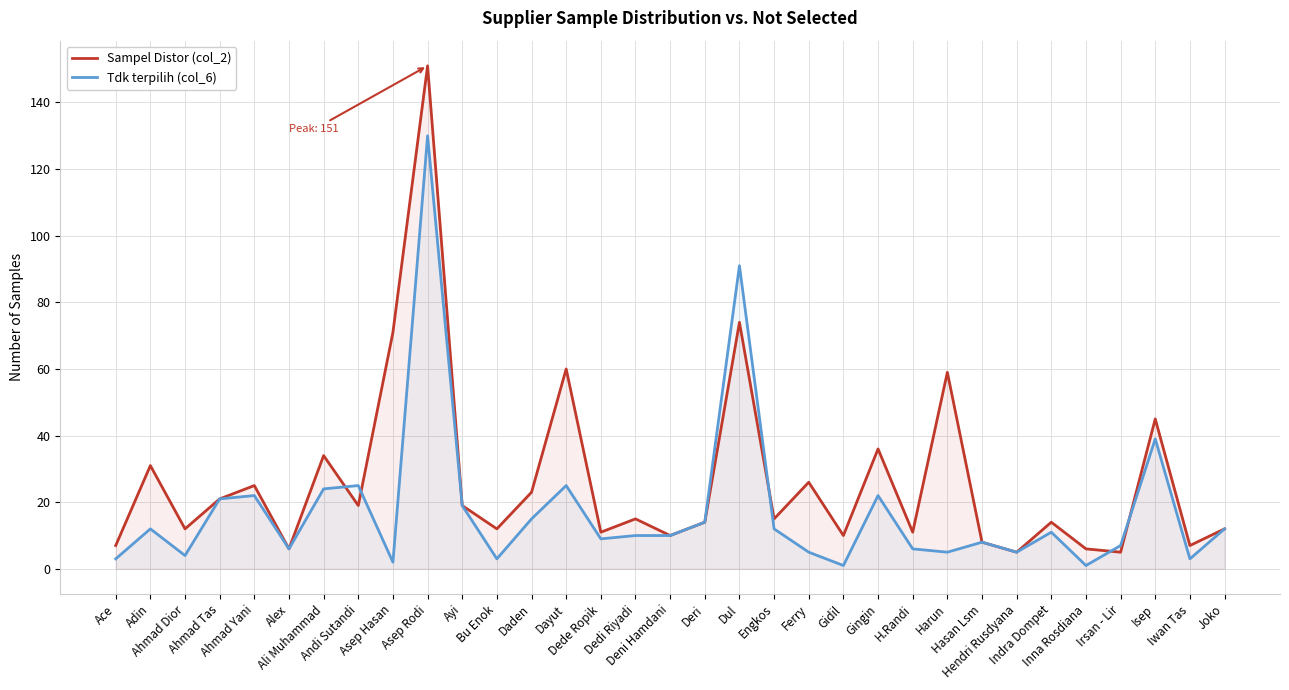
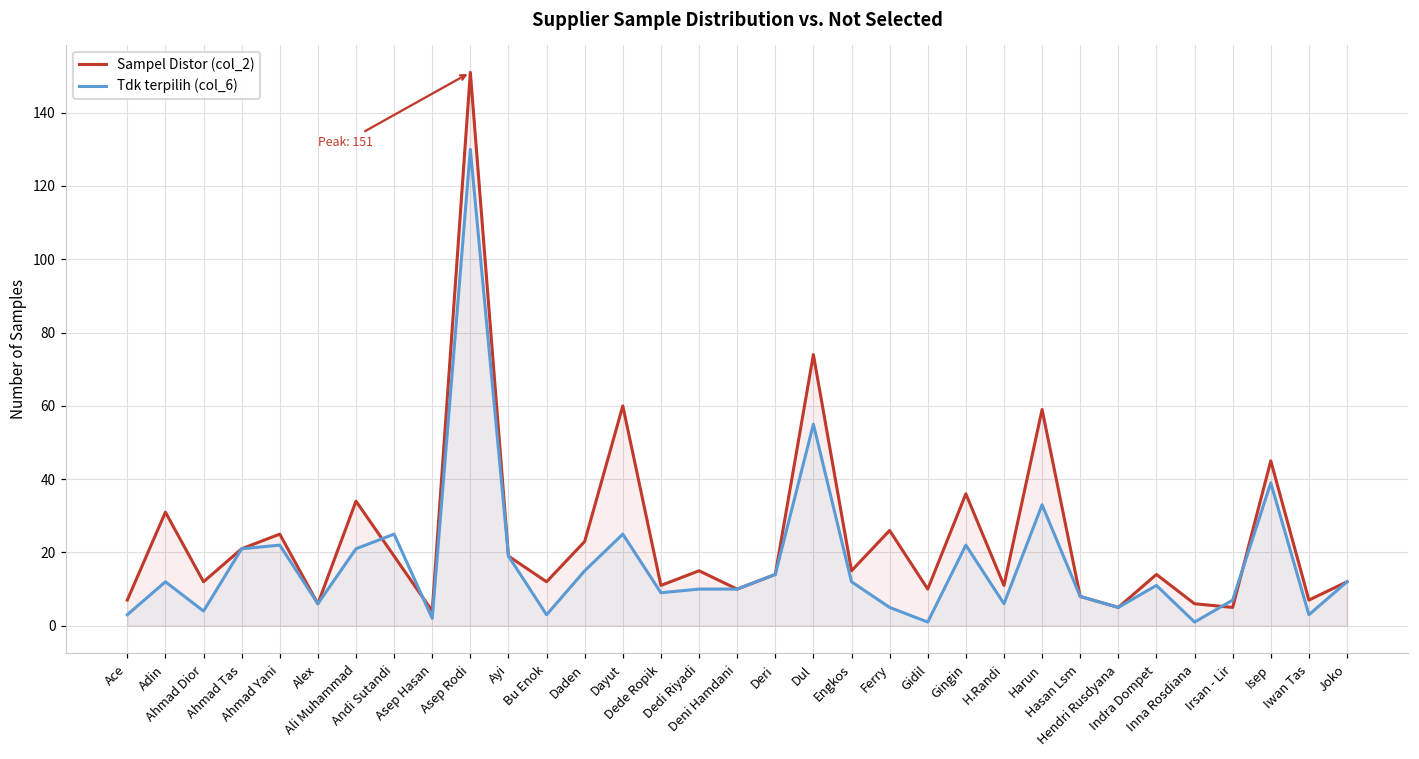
  {
    "Sampel Distor (col_2)": {
      "Ace": 7,
      "Adin": 31,
      "Ahmad Dior": 12,
      "Ahmad Yani": 25,
      "Ali Muhammad": 34,
      "Andi Sutandi": 19,
-     "Asep Hasan": 71,
+     "Asep Hasan": 4,
      "Bu Enok": 12,
      "Daden": 23,
      "Dayut": 60,
      "Dede Ropik": 11,
      "Dedi Riyadi": 15,
      "Dul": 74,
      "Engkos": 15,
      "Ferry": 26,
      "Gidil": 10,
      "Gingin": 36,
      "H.Randi": 11,
      "Harun": 59,
      "Indra Dompet": 14,
      "Inna Rosdiana": 6,
      "Irsan - Lir": 5,
      "Isep": 45,
      "Iwan Tas": 7
    },
    "Tdk terpilih (col_6)": {
      "Ace": 3,
      "Adin": 12,
      "Ahmad Dior": 4,
      "Ahmad Yani": 22,
-     "Ali Muhammad": 24,
+     "Ali Muhammad": 21,
      "Andi Sutandi": 25,
      "Asep Hasan": 2,
      "Bu Enok": 3,
      "Daden": 15,
      "Dayut": 25,
      "Dede Ropik": 9,
      "Dedi Riyadi": 10,
-     "Dul": 91,
+     "Dul": 55,
      "Engkos": 12,
      "Ferry": 5,
      "Gidil": 1,
      "Gingin": 22,
      "H.Randi": 6,
-     "Harun": 5,
+     "Harun": 33,
      "Indra Dompet": 11,
      "Inna Rosdiana": 1,
      "Irsan - Lir": 7,
      "Isep": 39,
      "Iwan Tas": 3
    }
  }
